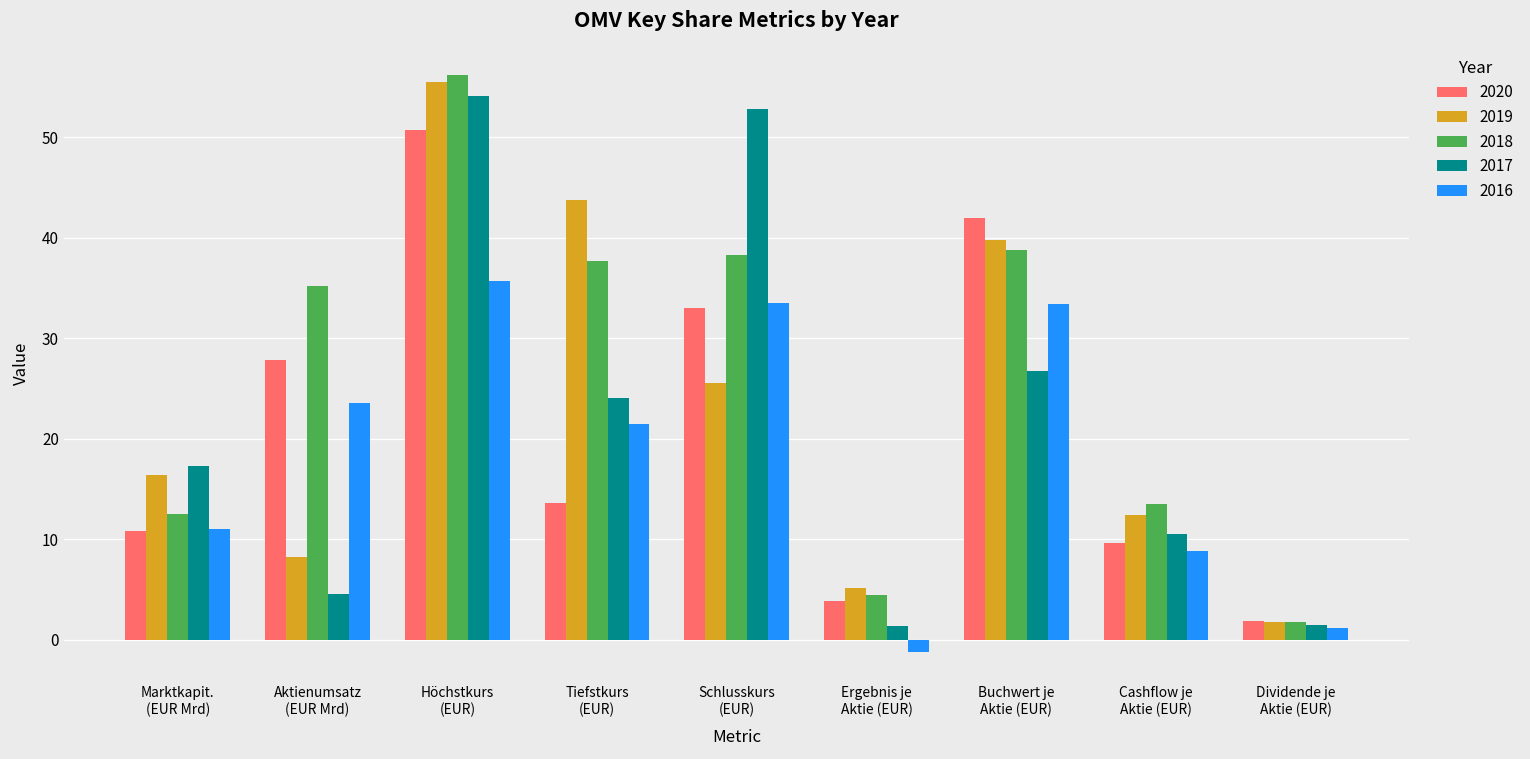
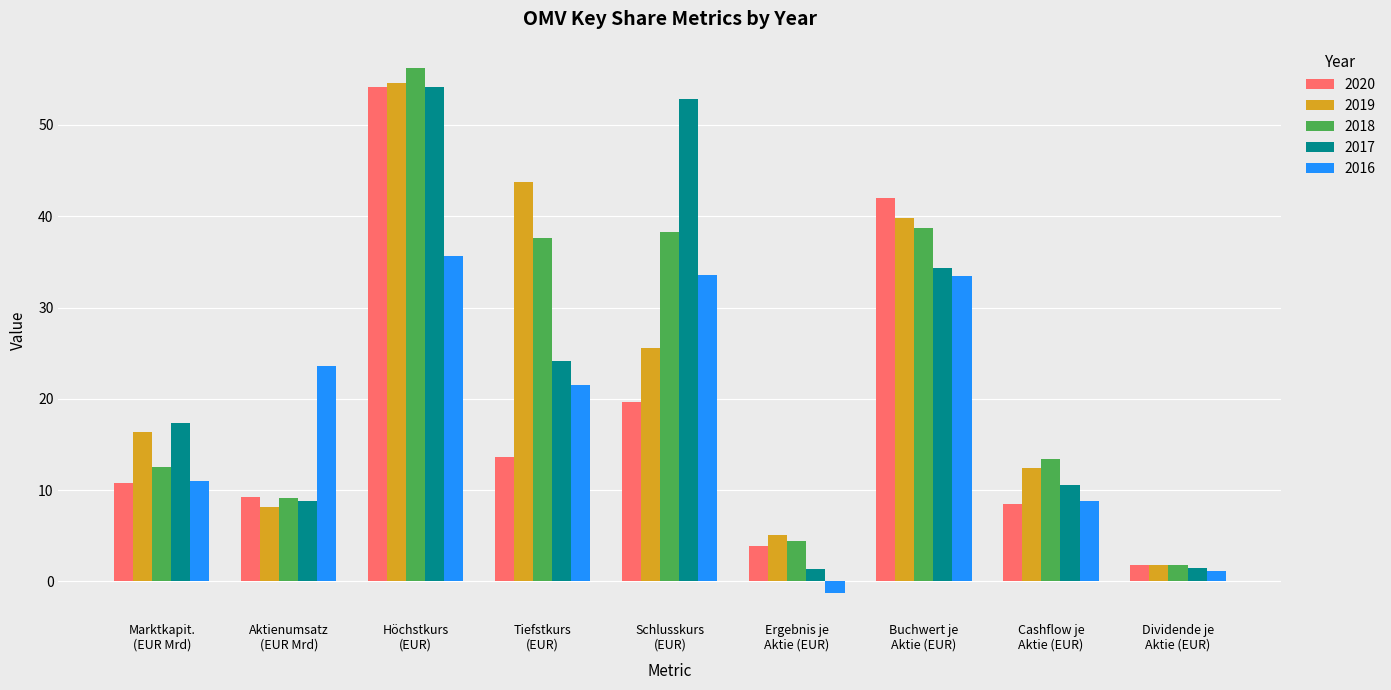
  {
    "2020": {
      "Marktkapit. (EUR Mrd)": 11,
-     "Aktienumsatz (EUR Mrd)": 28,
-     "Höchstkurs (EUR)": 51,
+     "Aktienumsatz (EUR Mrd)": 9,
+     "Höchstkurs (EUR)": 54,
      "Tiefstkurs (EUR)": 14,
-     "Schlusskurs (EUR)": 33,
+     "Schlusskurs (EUR)": 20,
      "Ergebnis je Aktie (EUR)": 4,
      "Buchwert je Aktie (EUR)": 42,
-     "Cashflow je Aktie (EUR)": 10,
+     "Cashflow je Aktie (EUR)": 9,
      "Dividende je Aktie (EUR)": 2
    },
    "2019": {
      "Marktkapit. (EUR Mrd)": 16,
      "Aktienumsatz (EUR Mrd)": 8,
-     "Höchstkurs (EUR)": 56,
+     "Höchstkurs (EUR)": 55,
      "Tiefstkurs (EUR)": 44,
      "Schlusskurs (EUR)": 26,
      "Ergebnis je Aktie (EUR)": 5,
      "Buchwert je Aktie (EUR)": 40,
      "Cashflow je Aktie (EUR)": 12,
      "Dividende je Aktie (EUR)": 2
    },
    "2018": {
      "Marktkapit. (EUR Mrd)": 13,
-     "Aktienumsatz (EUR Mrd)": 35,
+     "Aktienumsatz (EUR Mrd)": 9,
      "Höchstkurs (EUR)": 56,
      "Tiefstkurs (EUR)": 38,
      "Schlusskurs (EUR)": 38,
      "Ergebnis je Aktie (EUR)": 4,
      "Buchwert je Aktie (EUR)": 39,
      "Cashflow je Aktie (EUR)": 13,
      "Dividende je Aktie (EUR)": 2
    },
    "2017": {
      "Marktkapit. (EUR Mrd)": 17,
-     "Aktienumsatz (EUR Mrd)": 5,
+     "Aktienumsatz (EUR Mrd)": 9,
      "Höchstkurs (EUR)": 54,
      "Tiefstkurs (EUR)": 24,
      "Schlusskurs (EUR)": 53,
      "Ergebnis je Aktie (EUR)": 1,
-     "Buchwert je Aktie (EUR)": 27,
+     "Buchwert je Aktie (EUR)": 34,
      "Cashflow je Aktie (EUR)": 11,
      "Dividende je Aktie (EUR)": 2
    },
    "2016": {
      "Marktkapit. (EUR Mrd)": 11,
      "Aktienumsatz (EUR Mrd)": 24,
      "Höchstkurs (EUR)": 36,
      "Tiefstkurs (EUR)": 22,
      "Schlusskurs (EUR)": 34,
      "Ergebnis je Aktie (EUR)": -1,
      "Buchwert je Aktie (EUR)": 33,
      "Cashflow je Aktie (EUR)": 9,
      "Dividende je Aktie (EUR)": 1
    }
  }
